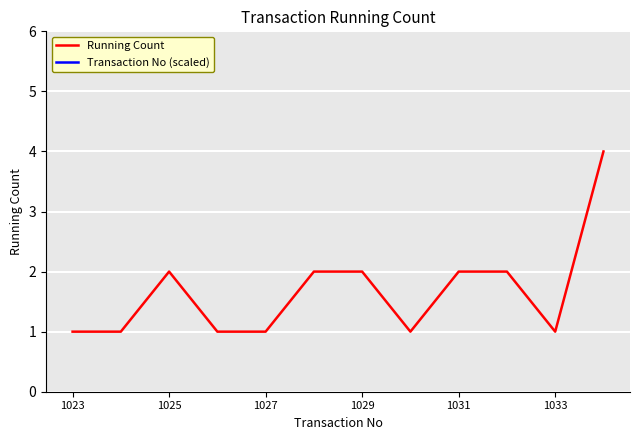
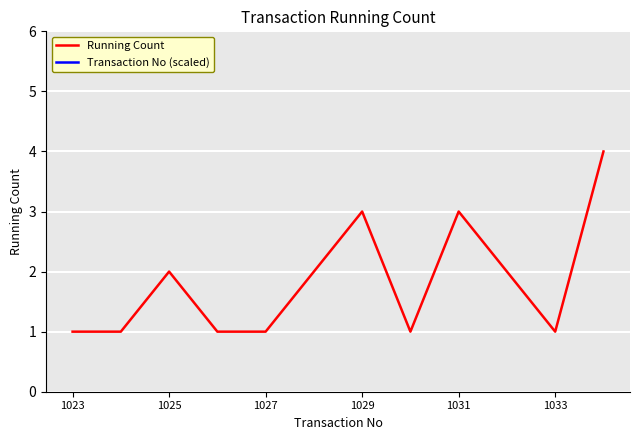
  {
    "Running Count": {
      "1023": 1,
      "1025": 2,
      "1027": 1,
-     "1029": 2,
-     "1031": 2,
+     "1029": 3,
+     "1031": 3,
      "1033": 1
    }
  }
